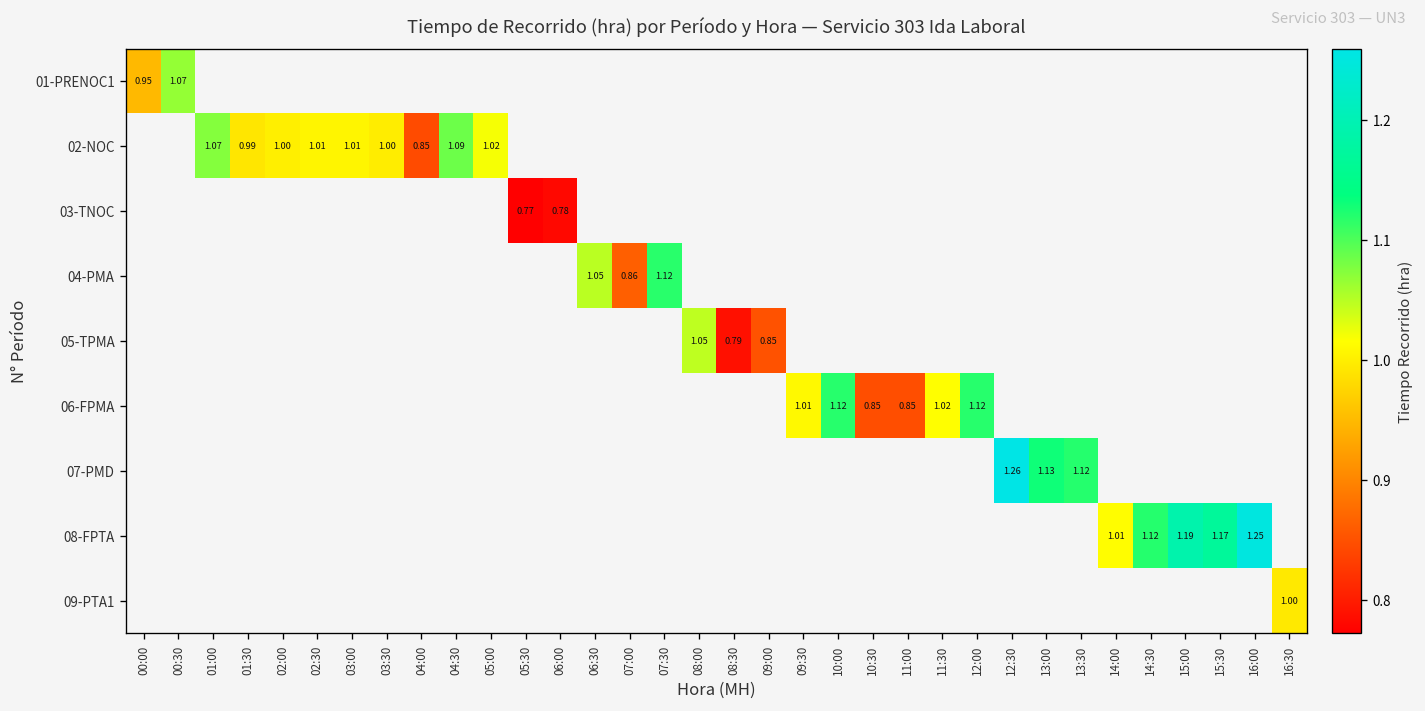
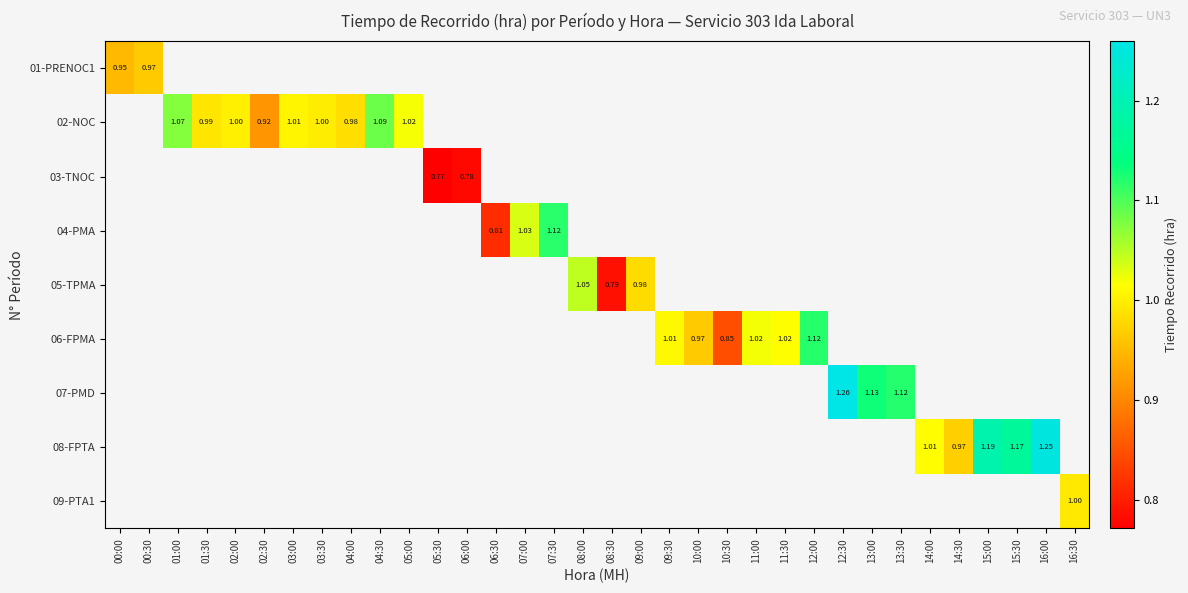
  {
    "01-PRENOC1": {
      "00:00": 0.95,
-     "00:30": 1.07
+     "00:30": 0.97
    },
    "02-NOC": {
      "01:00": 1.07,
      "01:30": 0.99,
      "02:00": 1.00,
-     "02:30": 1.01,
+     "02:30": 0.92,
      "03:00": 1.01,
      "03:30": 1.00,
-     "04:00": 0.85,
+     "04:00": 0.98,
      "04:30": 1.09,
      "05:00": 1.02
    },
    "03-TNOC": {
      "05:30": 0.77,
      "06:00": 0.78
    },
    "04-PMA": {
-     "06:30": 1.05,
-     "07:00": 0.86,
+     "06:30": 0.81,
+     "07:00": 1.03,
      "07:30": 1.12
    },
    "05-TPMA": {
      "08:00": 1.05,
      "08:30": 0.79,
-     "09:00": 0.85
+     "09:00": 0.98
    },
    "06-FPMA": {
      "09:30": 1.01,
-     "10:00": 1.12,
+     "10:00": 0.97,
      "10:30": 0.85,
-     "11:00": 0.85,
+     "11:00": 1.02,
      "11:30": 1.02,
      "12:00": 1.12
    },
    "07-PMD": {
      "12:30": 1.26,
      "13:00": 1.13,
      "13:30": 1.12
    },
    "08-FPTA": {
      "14:00": 1.01,
-     "14:30": 1.12,
+     "14:30": 0.97,
      "15:00": 1.19,
      "15:30": 1.17,
      "16:00": 1.25
    },
    "09-PTA1": {
      "16:30": 1.00
    }
  }
